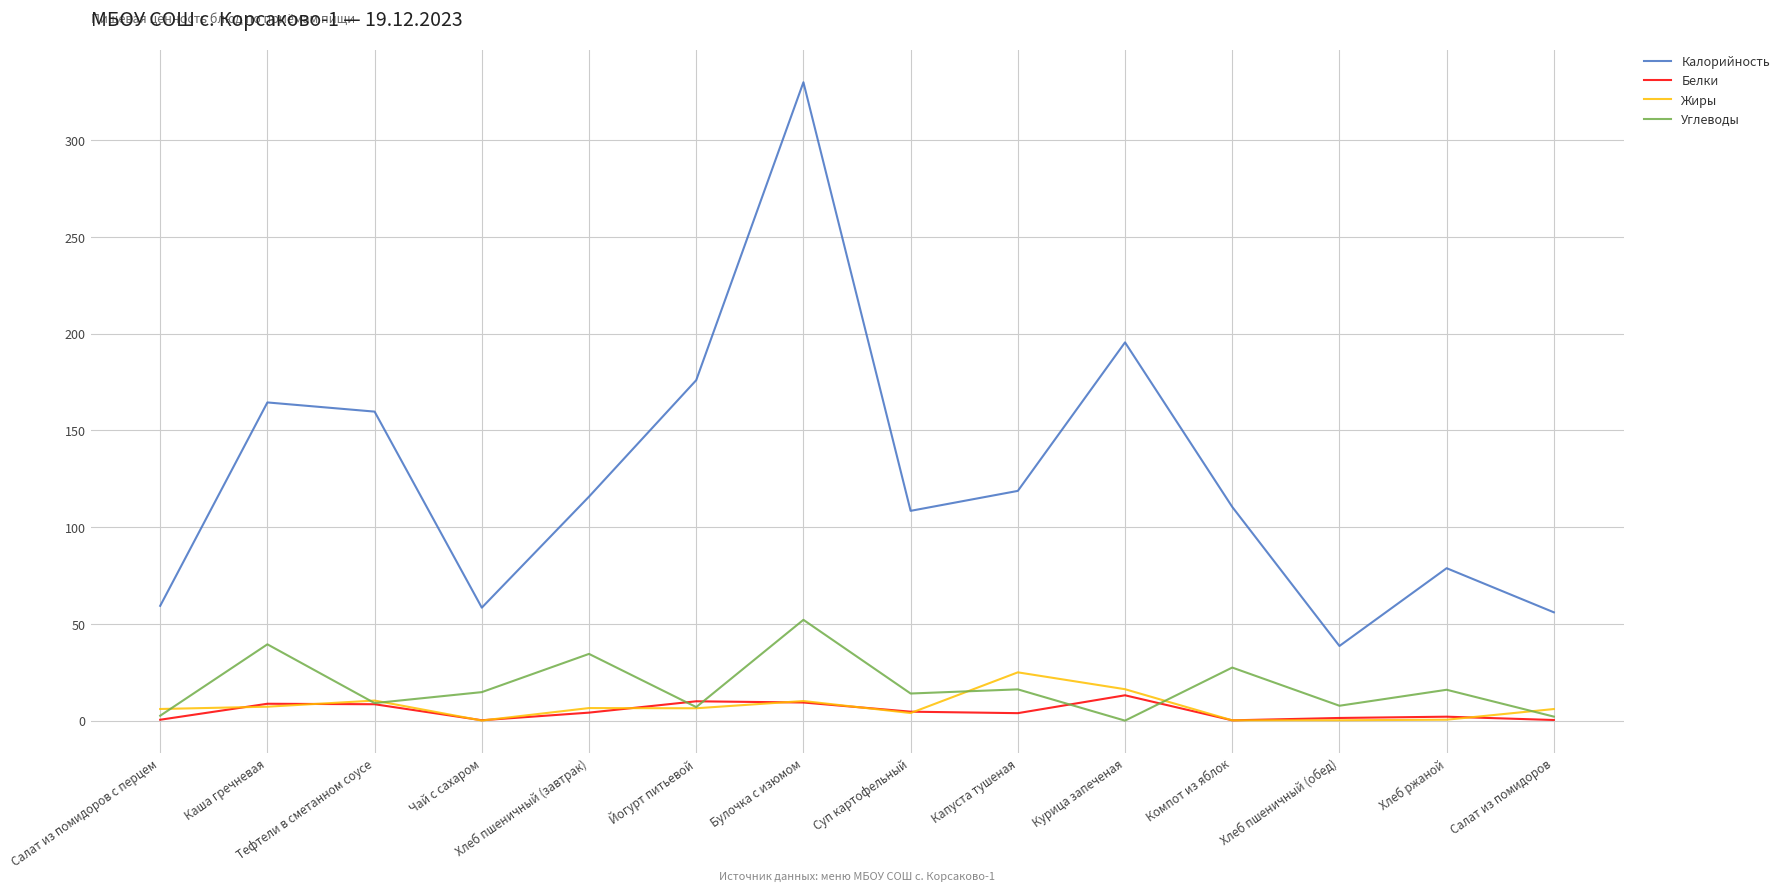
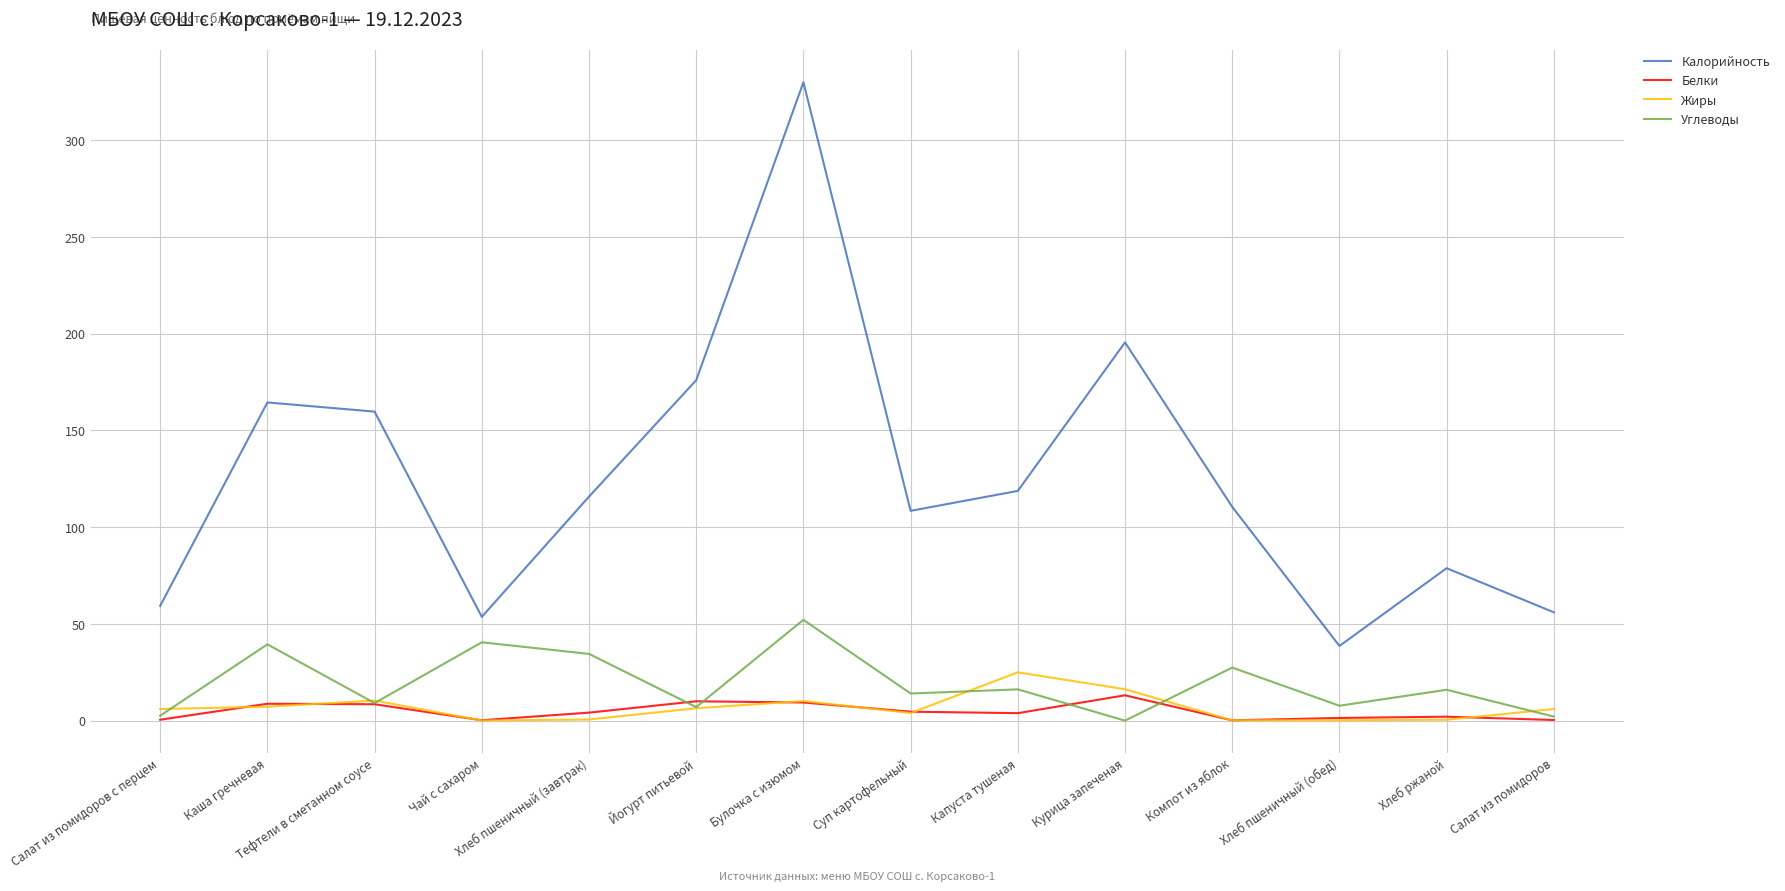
  {
    "Калорийность": {
      "Салат из помидоров с перцем": 59,
      "Каша гречневая": 165,
      "Тефтели в сметанном соусе": 160,
-     "Чай с сахаром": 58,
+     "Чай с сахаром": 54,
      "Хлеб пшеничный (завтрак)": 116,
      "Йогурт питьевой": 176,
      "Булочка с изюмом": 330,
      "Суп картофельный": 108,
      "Капуста тушеная": 119,
      "Курица запеченая": 196,
      "Компот из яблок": 111,
      "Хлеб пшеничный (обед)": 39,
      "Хлеб ржаной": 79,
      "Салат из помидоров": 56
    },
    "Белки": {
      "Салат из помидоров с перцем": 0,
      "Каша гречневая": 9,
      "Хлеб пшеничный (завтрак)": 4,
      "Йогурт питьевой": 10,
      "Капуста тушеная": 4,
      "Курица запеченая": 13,
      "Хлеб ржаной": 2,
      "Салат из помидоров": 0
    },
    "Жиры": {
      "Салат из помидоров с перцем": 6,
      "Каша гречневая": 7,
      "Тефтели в сметанном соусе": 10,
-     "Хлеб пшеничный (завтрак)": 7,
+     "Хлеб пшеничный (завтрак)": 1,
      "Капуста тушеная": 25,
      "Курица запеченая": 16,
      "Хлеб ржаной": 0,
      "Салат из помидоров": 6
    },
    "Углеводы": {
      "Салат из помидоров с перцем": 3,
      "Каша гречневая": 39,
-     "Чай с сахаром": 15,
+     "Чай с сахаром": 41,
      "Хлеб пшеничный (завтрак)": 35,
      "Булочка с изюмом": 52,
      "Суп картофельный": 14,
      "Капуста тушеная": 16,
      "Курица запеченая": 0,
      "Компот из яблок": 27,
      "Хлеб пшеничный (обед)": 8,
      "Хлеб ржаной": 16,
      "Салат из помидоров": 2
    }
  }
